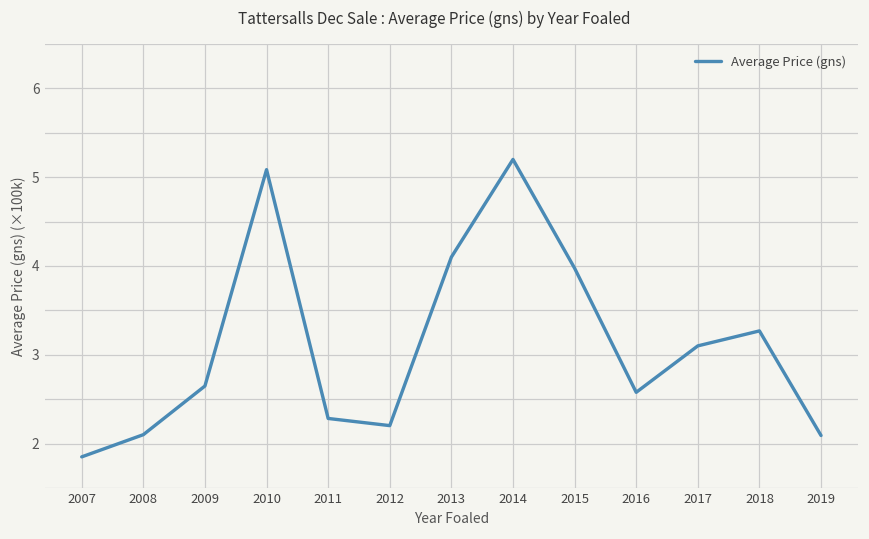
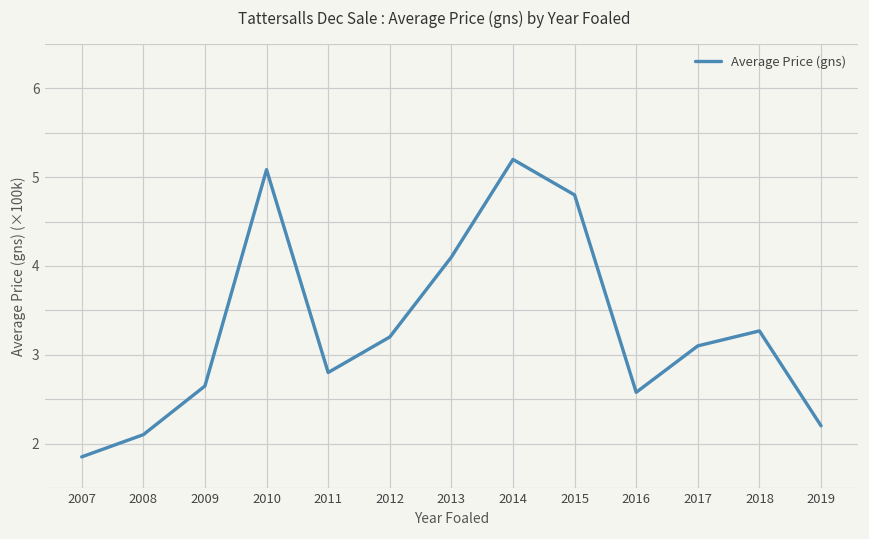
  {
    "2007": 1.9,
    "2008": 2.1,
    "2009": 2.6,
    "2010": 5.1,
-   "2011": 2.3,
-   "2012": 2.2,
+   "2011": 2.8,
+   "2012": 3.2,
    "2013": 4.1,
    "2014": 5.2,
-   "2015": 4.0,
+   "2015": 4.8,
    "2016": 2.6,
    "2017": 3.1,
    "2018": 3.3,
-   "2019": 2.1
+   "2019": 2.2
  }
